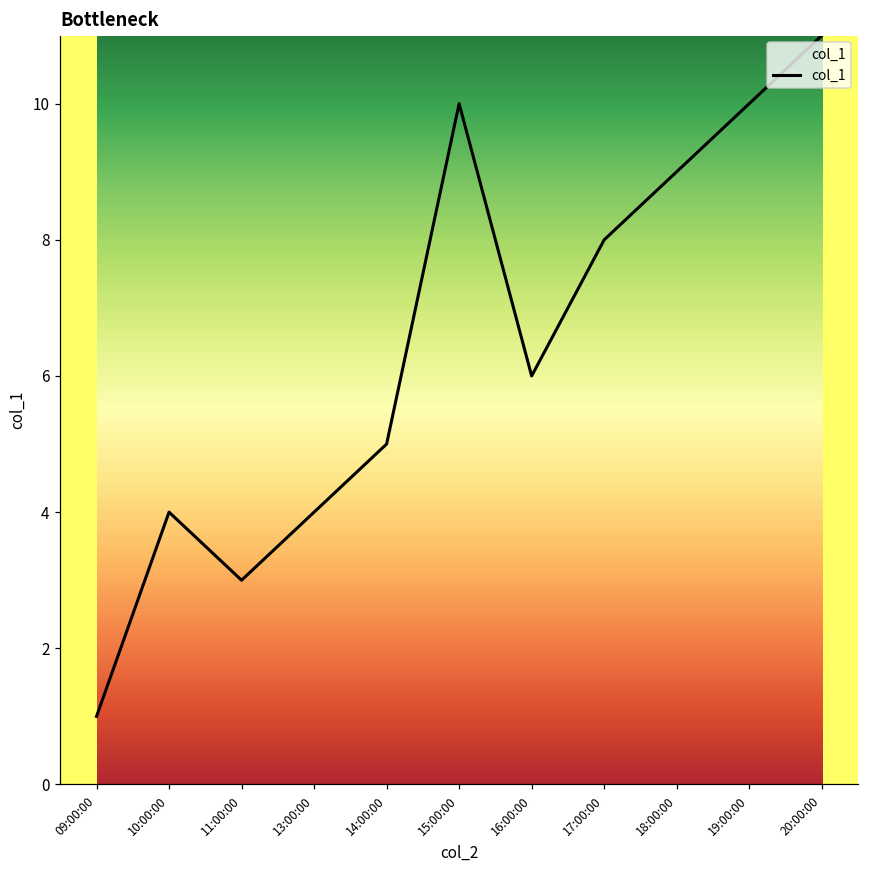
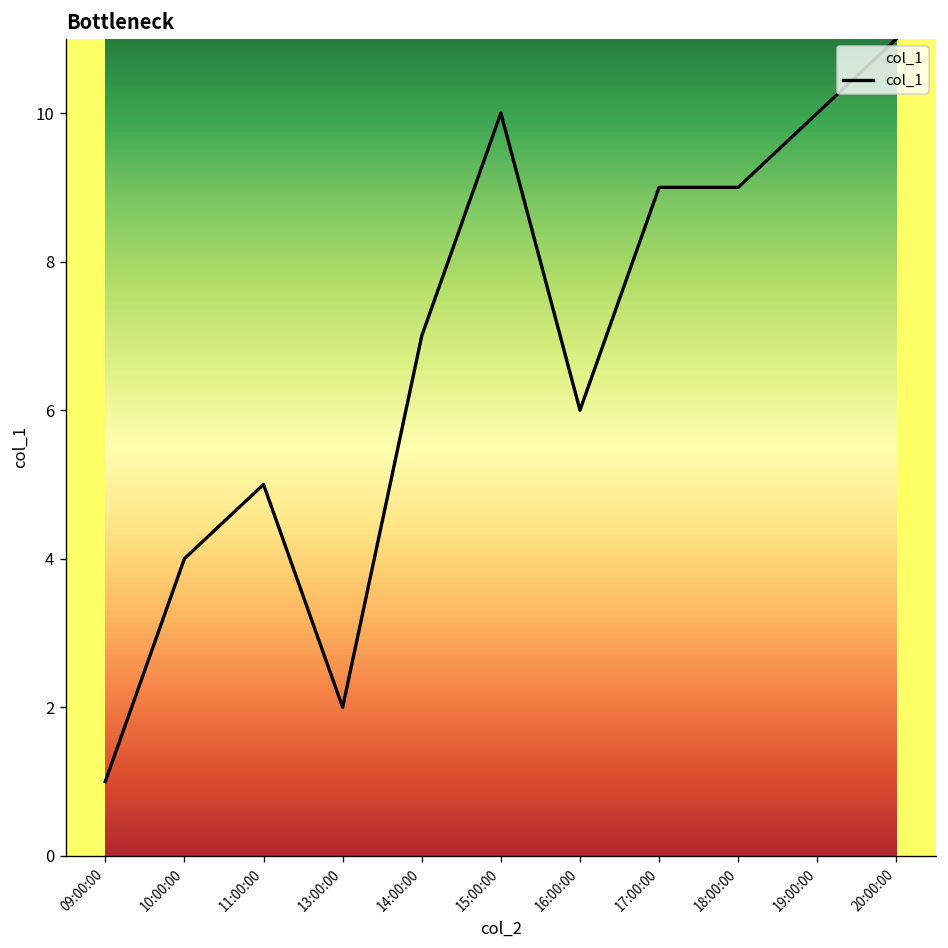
  {
    "09:00:00": 1,
    "10:00:00": 4,
-   "11:00:00": 3,
-   "13:00:00": 4,
-   "14:00:00": 5,
+   "11:00:00": 5,
+   "13:00:00": 2,
+   "14:00:00": 7,
    "15:00:00": 10,
    "16:00:00": 6,
-   "17:00:00": 8,
+   "17:00:00": 9,
    "18:00:00": 9,
    "19:00:00": 10,
    "20:00:00": 11
  }
